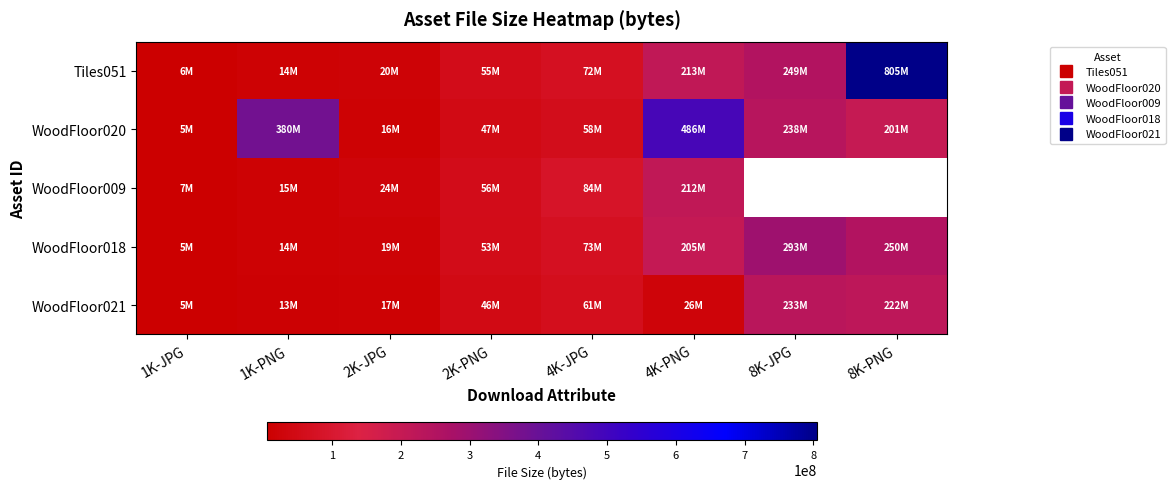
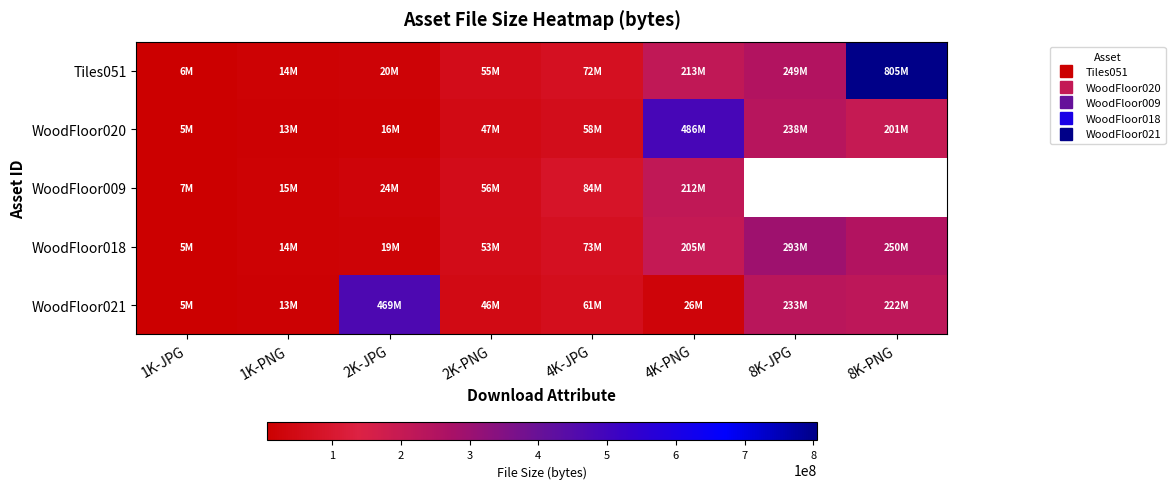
  {
    "Tiles051": {
      "1K-JPG": "6M",
      "1K-PNG": "14M",
      "2K-JPG": "20M",
      "2K-PNG": "55M",
      "4K-JPG": "72M",
      "4K-PNG": "213M",
      "8K-JPG": "249M",
      "8K-PNG": "805M"
    },
    "WoodFloor020": {
      "1K-JPG": "5M",
-     "1K-PNG": "380M",
+     "1K-PNG": "13M",
      "2K-JPG": "16M",
      "2K-PNG": "47M",
      "4K-JPG": "58M",
      "4K-PNG": "486M",
      "8K-JPG": "238M",
      "8K-PNG": "201M"
    },
    "WoodFloor009": {
      "1K-JPG": "7M",
      "1K-PNG": "15M",
      "2K-JPG": "24M",
      "2K-PNG": "56M",
      "4K-JPG": "84M",
      "4K-PNG": "212M"
    },
    "WoodFloor018": {
      "1K-JPG": "5M",
      "1K-PNG": "14M",
      "2K-JPG": "19M",
      "2K-PNG": "53M",
      "4K-JPG": "73M",
      "4K-PNG": "205M",
      "8K-JPG": "293M",
      "8K-PNG": "250M"
    },
    "WoodFloor021": {
      "1K-JPG": "5M",
      "1K-PNG": "13M",
-     "2K-JPG": "17M",
+     "2K-JPG": "469M",
      "2K-PNG": "46M",
      "4K-JPG": "61M",
      "4K-PNG": "26M",
      "8K-JPG": "233M",
      "8K-PNG": "222M"
    }
  }
